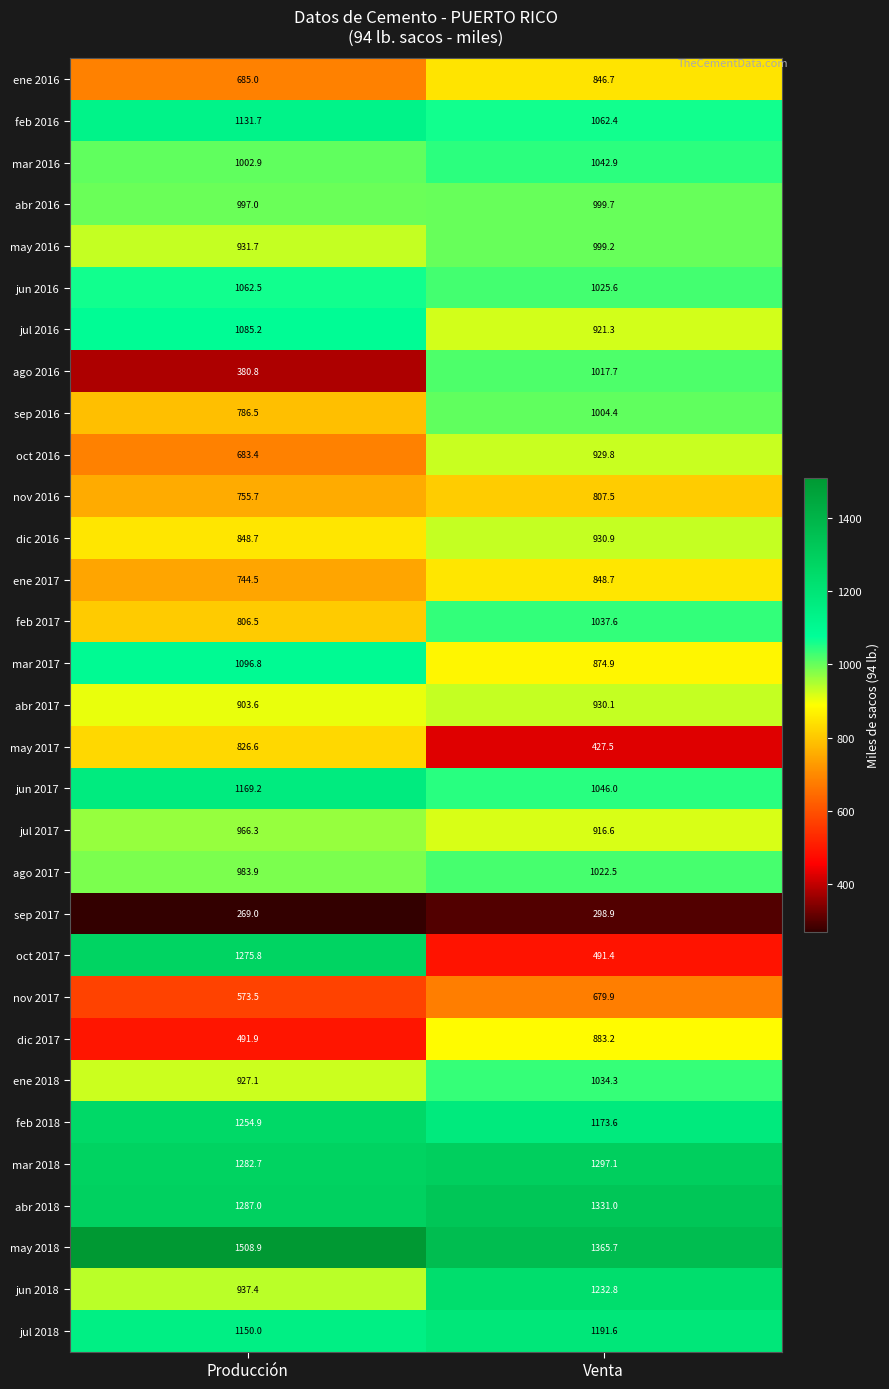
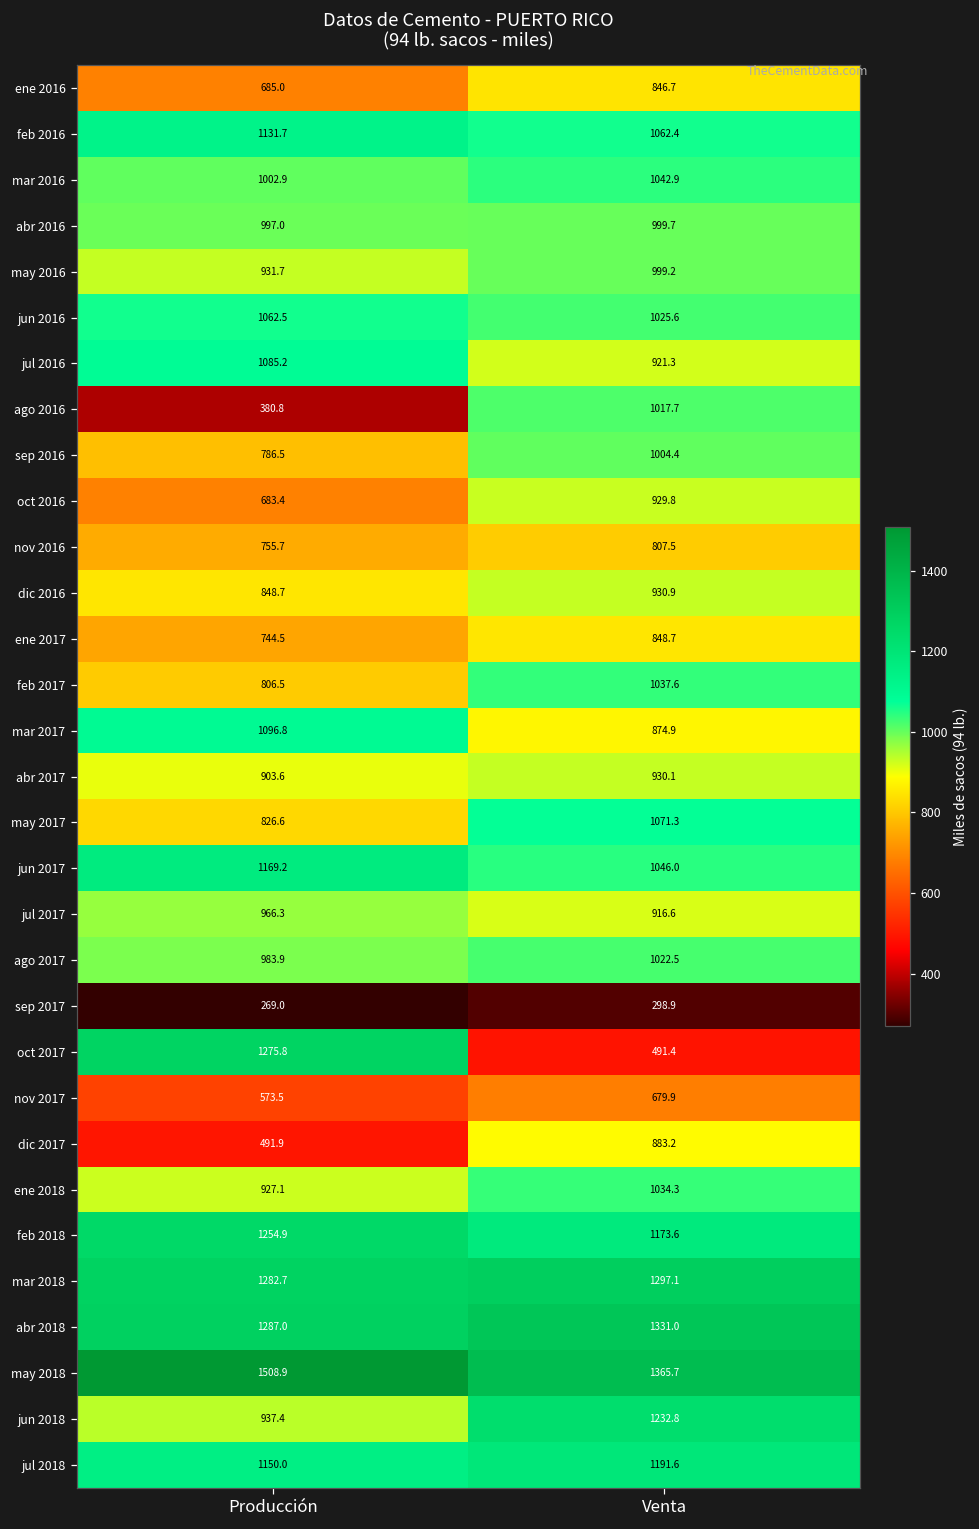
  {
    "ene 2016": {
      "Producción": 685.0
    },
    "feb 2016": {
      "Producción": 1131.7,
      "Venta": 1062.4
    },
    "mar 2016": {
      "Producción": 1002.9,
      "Venta": 1042.9
    },
    "abr 2016": {
      "Producción": 997.0,
      "Venta": 999.7
    },
    "may 2016": {
      "Producción": 931.7,
      "Venta": 999.2
    },
    "jun 2016": {
      "Producción": 1062.5,
      "Venta": 1025.6
    },
    "jul 2016": {
      "Producción": 1085.2,
      "Venta": 921.3
    },
    "ago 2016": {
      "Producción": 380.8,
      "Venta": 1017.7
    },
    "sep 2016": {
      "Producción": 786.5,
      "Venta": 1004.4
    },
    "oct 2016": {
      "Producción": 683.4,
      "Venta": 929.8
    },
    "nov 2016": {
      "Producción": 755.7,
      "Venta": 807.5
    },
    "dic 2016": {
      "Producción": 848.7,
      "Venta": 930.9
    },
    "ene 2017": {
      "Producción": 744.5,
      "Venta": 848.7
    },
    "feb 2017": {
      "Producción": 806.5,
      "Venta": 1037.6
    },
    "mar 2017": {
      "Producción": 1096.8,
      "Venta": 874.9
    },
    "abr 2017": {
      "Producción": 903.6,
      "Venta": 930.1
    },
    "may 2017": {
      "Producción": 826.6,
-     "Venta": 427.5
+     "Venta": 1071.3
    },
    "jun 2017": {
      "Producción": 1169.2,
      "Venta": 1046.0
    },
    "jul 2017": {
      "Producción": 966.3,
      "Venta": 916.6
    },
    "ago 2017": {
      "Producción": 983.9,
      "Venta": 1022.5
    },
    "sep 2017": {
      "Producción": 269.0,
      "Venta": 298.9
    },
    "oct 2017": {
      "Producción": 1275.8,
      "Venta": 491.4
    },
    "nov 2017": {
      "Producción": 573.5,
      "Venta": 679.9
    },
    "dic 2017": {
      "Producción": 491.9,
      "Venta": 883.2
    },
    "ene 2018": {
      "Producción": 927.1,
      "Venta": 1034.3
    },
    "feb 2018": {
      "Producción": 1254.9,
      "Venta": 1173.6
    },
    "mar 2018": {
      "Producción": 1282.7,
      "Venta": 1297.1
    },
    "abr 2018": {
      "Producción": 1287.0,
      "Venta": 1331.0
    },
    "may 2018": {
      "Producción": 1508.9,
      "Venta": 1365.7
    },
    "jun 2018": {
      "Producción": 937.4,
      "Venta": 1232.8
    },
    "jul 2018": {
      "Producción": 1150.0,
      "Venta": 1191.6
    }
  }
